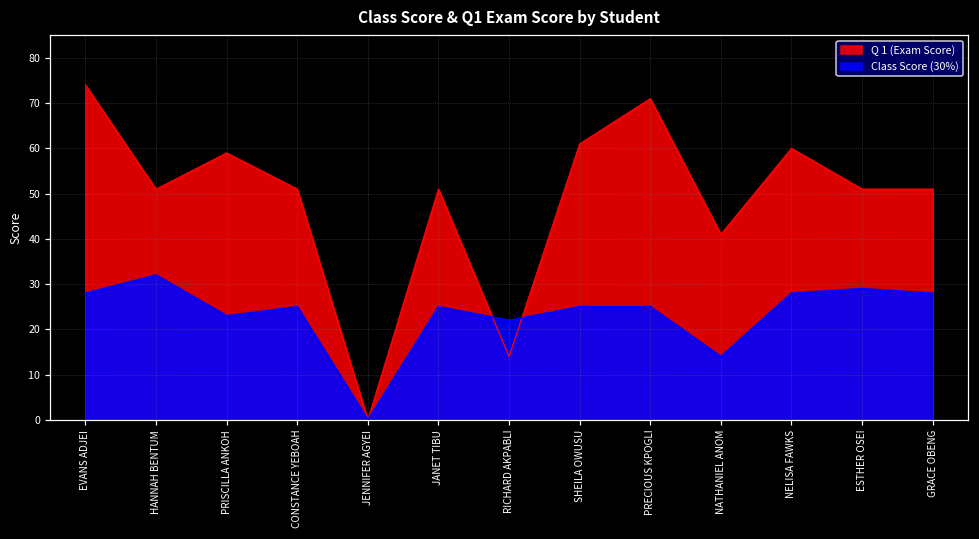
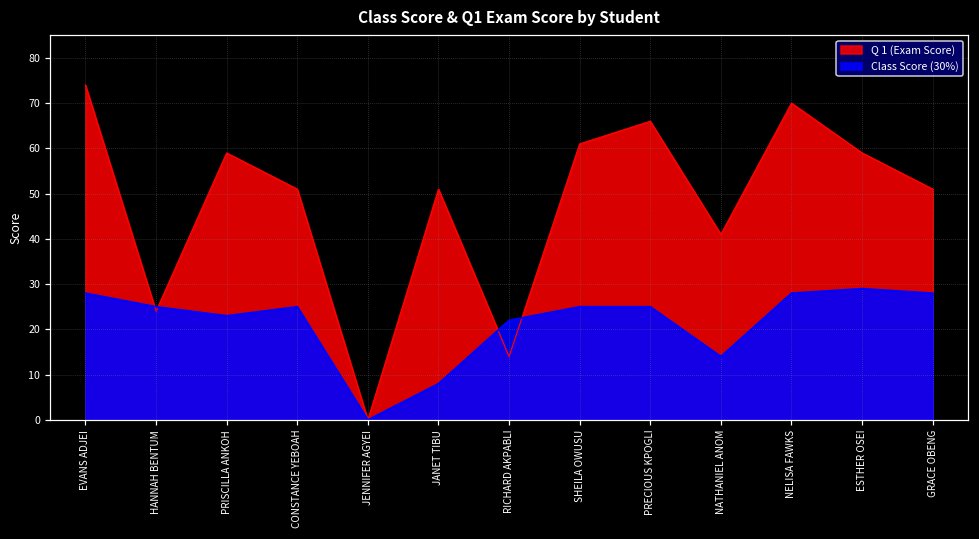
  {
    "Q 1 (Exam Score)": {
      "EVANS ADJEI": 74,
-     "HANNAH BENTUM": 51,
+     "HANNAH BENTUM": 24,
      "PRISCILLA ANKOH": 59,
      "CONSTANCE YEBOAH": 51,
      "JANET TIBU": 51,
      "RICHARD AKPABLI": 14,
      "SHEILA OWUSU": 61,
-     "PRECIOUS KPOGLI": 71,
+     "PRECIOUS KPOGLI": 66,
      "NATHANIEL ANOM": 41,
-     "NELISA FAWKS": 60,
-     "ESTHER OSEI": 51,
+     "NELISA FAWKS": 70,
+     "ESTHER OSEI": 59,
      "GRACE OBENG": 51
    },
    "Class Score (30%)": {
      "EVANS ADJEI": 28,
-     "HANNAH BENTUM": 32,
+     "HANNAH BENTUM": 25,
      "PRISCILLA ANKOH": 23,
      "CONSTANCE YEBOAH": 25,
-     "JANET TIBU": 25,
+     "JANET TIBU": 8,
      "RICHARD AKPABLI": 22,
      "SHEILA OWUSU": 25,
      "PRECIOUS KPOGLI": 25,
      "NATHANIEL ANOM": 14,
      "NELISA FAWKS": 28,
      "ESTHER OSEI": 29,
      "GRACE OBENG": 28
    }
  }
